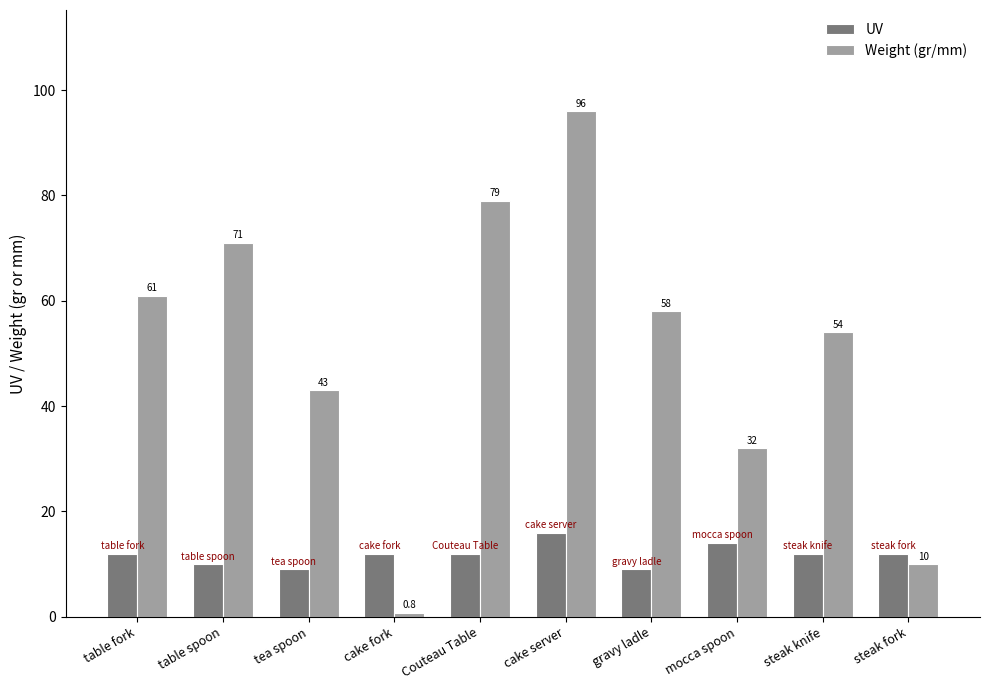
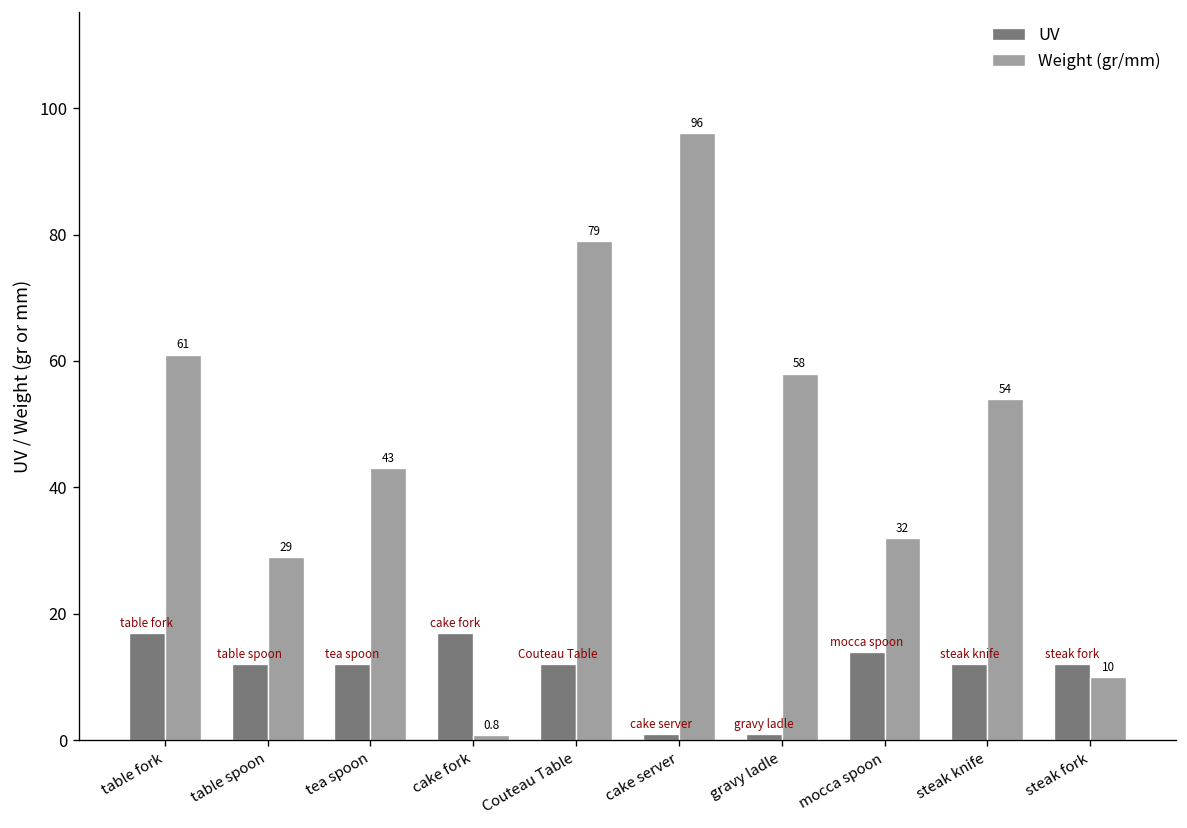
  {
    "UV": {
-     "table fork": 12,
-     "table spoon": 10,
-     "tea spoon": 9,
-     "cake fork": 12,
+     "table fork": 17,
+     "table spoon": 12,
+     "tea spoon": 12,
+     "cake fork": 17,
      "Couteau Table": 12,
-     "cake server": 16,
-     "gravy ladle": 9,
+     "cake server": 1,
+     "gravy ladle": 1,
      "mocca spoon": 14,
      "steak knife": 12,
      "steak fork": 12
    },
    "Weight (gr/mm)": {
      "table fork": 61,
-     "table spoon": 71,
+     "table spoon": 29,
      "tea spoon": 43,
      "cake fork": 0.8,
      "Couteau Table": 79,
      "cake server": 96,
      "gravy ladle": 58,
      "mocca spoon": 32,
      "steak knife": 54,
      "steak fork": 10
    }
  }
